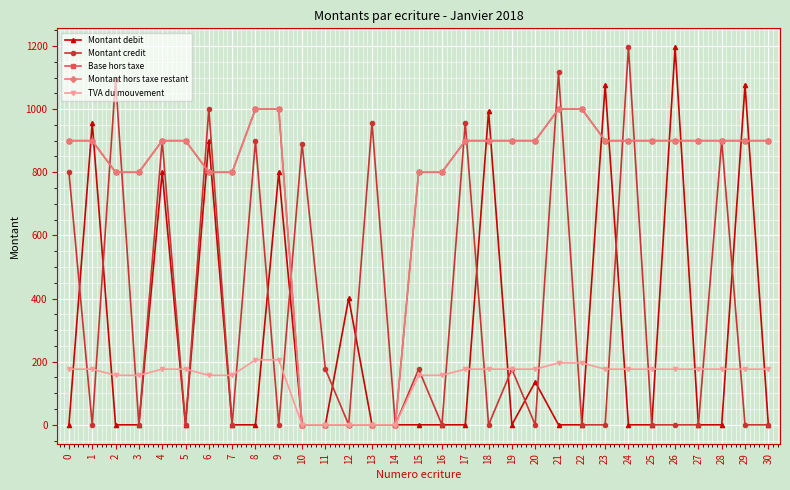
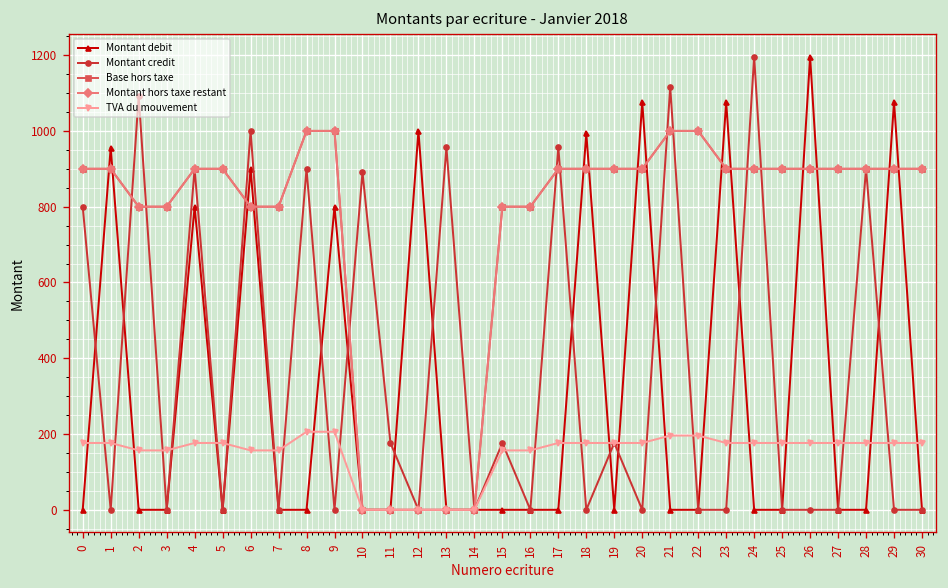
  {
    "Montant debit": {
      "0": 0,
      "1": 960,
      "2": 0,
      "4": 800,
      "6": 900,
      "8": 0,
      "9": 800,
-     "12": 400,
+     "12": 1000,
      "15": 0,
      "17": 0,
      "18": 990,
      "19": 0,
-     "20": 140,
+     "20": 1080,
      "21": 0,
      "23": 1080,
      "24": 0,
      "26": 1200,
      "28": 0,
      "29": 1080
    },
    "Montant credit": {
      "0": 800,
      "1": 0,
      "6": 1000,
      "8": 900,
      "9": 0,
      "10": 890,
      "11": 180,
      "13": 960,
      "15": 180,
      "17": 960,
      "18": 0,
      "20": 0,
      "21": 1120,
      "23": 0,
      "24": 1200,
      "26": 0,
      "29": 0
    }
  }
